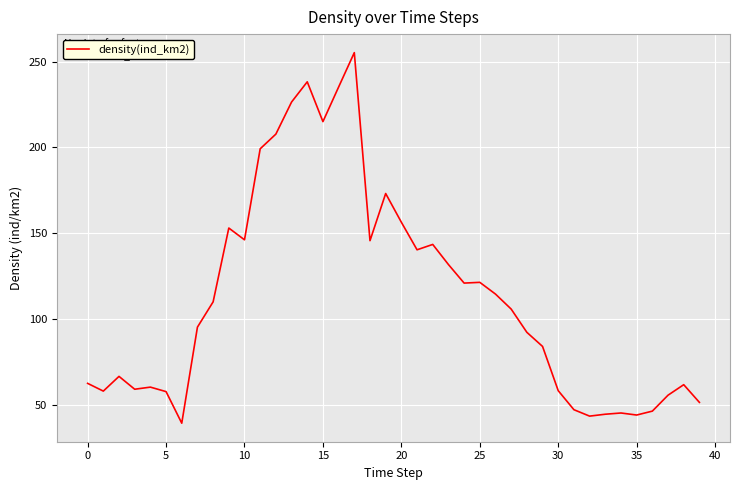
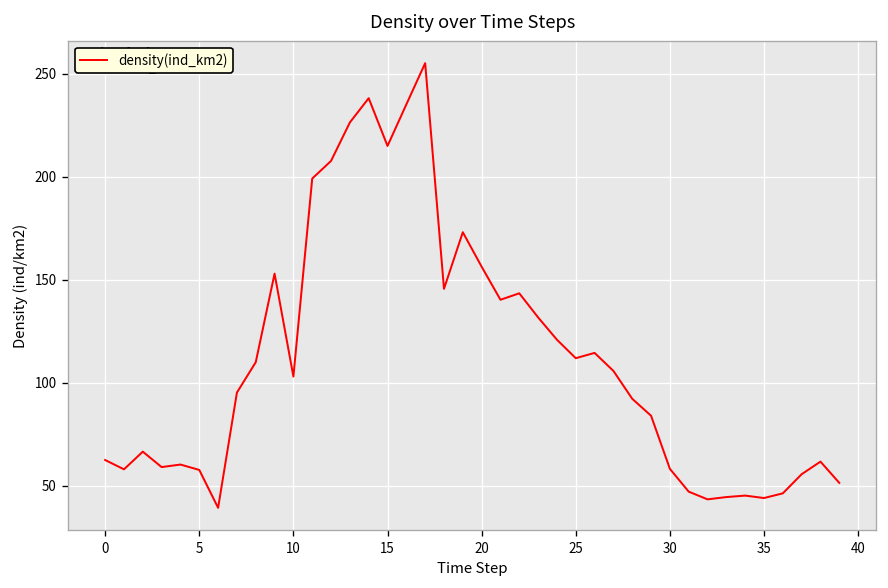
  {
    "0": 63,
    "5": 58,
-   "10": 146,
+   "10": 103,
    "15": 215,
    "20": 156,
-   "25": 121,
+   "25": 112,
    "30": 58,
    "35": 44
  }
